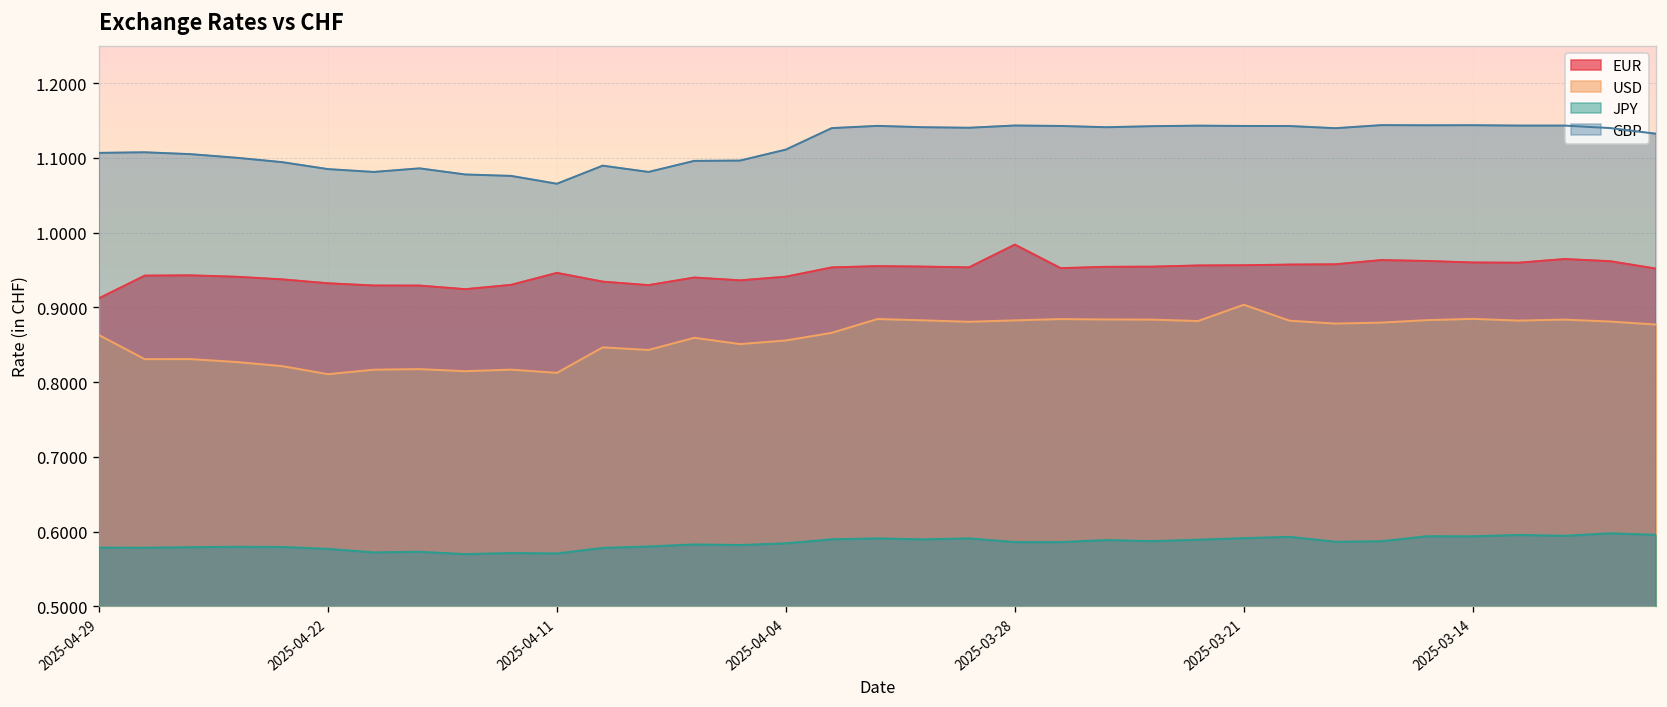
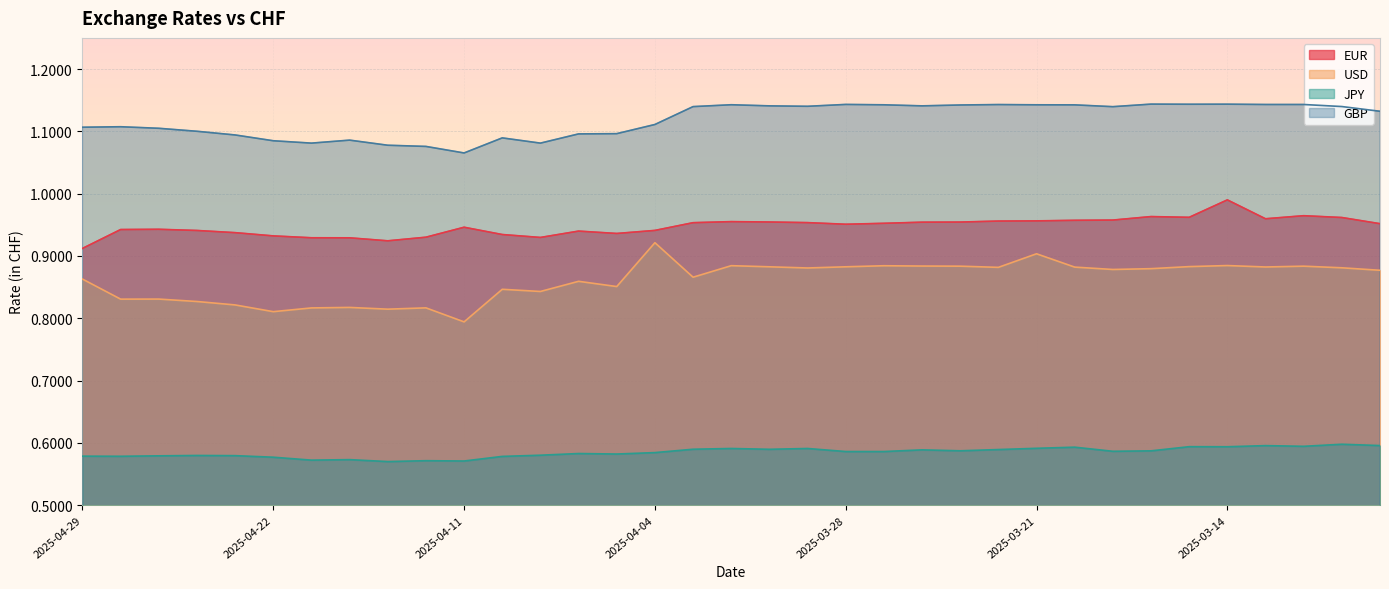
  {
    "EUR": {
      "2025-04-29": 0.91,
      "2025-04-22": 0.93,
      "2025-04-11": 0.95,
      "2025-04-04": 0.94,
-     "2025-03-28": 0.98,
+     "2025-03-28": 0.95,
      "2025-03-21": 0.96,
-     "2025-03-14": 0.96
+     "2025-03-14": 0.99
    },
    "USD": {
      "2025-04-29": 0.86,
      "2025-04-22": 0.81,
-     "2025-04-11": 0.81,
-     "2025-04-04": 0.86,
+     "2025-04-11": 0.79,
+     "2025-04-04": 0.92,
      "2025-03-28": 0.88,
      "2025-03-21": 0.90,
      "2025-03-14": 0.88
    }
  }
